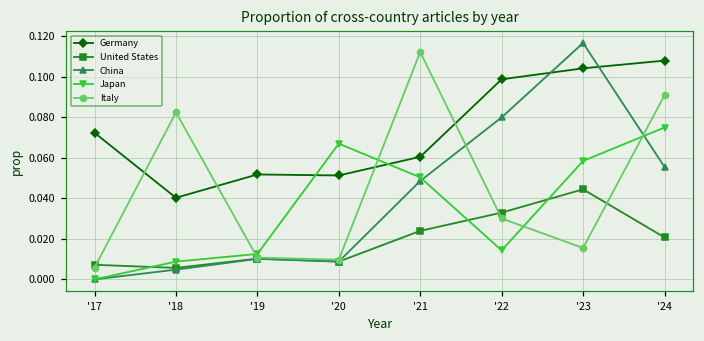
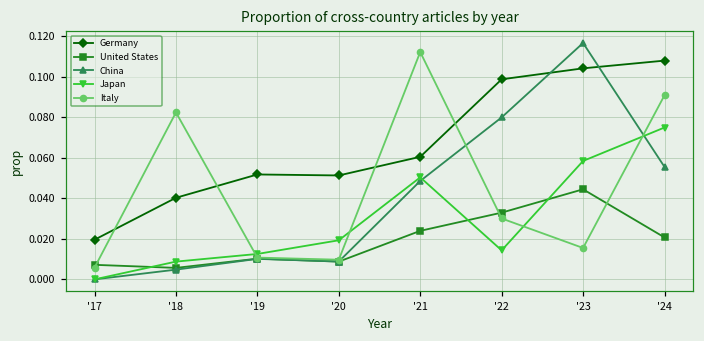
  {
    "Germany": {
-     "'17": 0.072,
+     "'17": 0.020,
      "'18": 0.040,
      "'19": 0.052,
      "'20": 0.051,
      "'21": 0.061,
      "'22": 0.099,
      "'23": 0.104,
      "'24": 0.108
    },
    "Japan": {
      "'18": 0.009,
      "'19": 0.013,
-     "'20": 0.067,
+     "'20": 0.019,
      "'21": 0.050,
      "'22": 0.014,
      "'23": 0.058,
      "'24": 0.075
    },
    "Italy": {
      "'17": 0.006,
      "'18": 0.082,
      "'21": 0.112,
      "'22": 0.030,
      "'23": 0.016,
      "'24": 0.091
    }
  }
